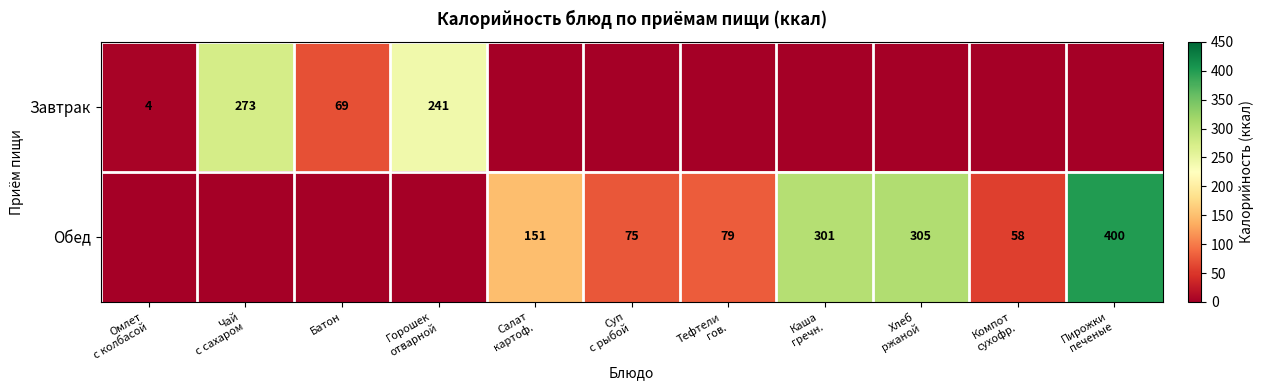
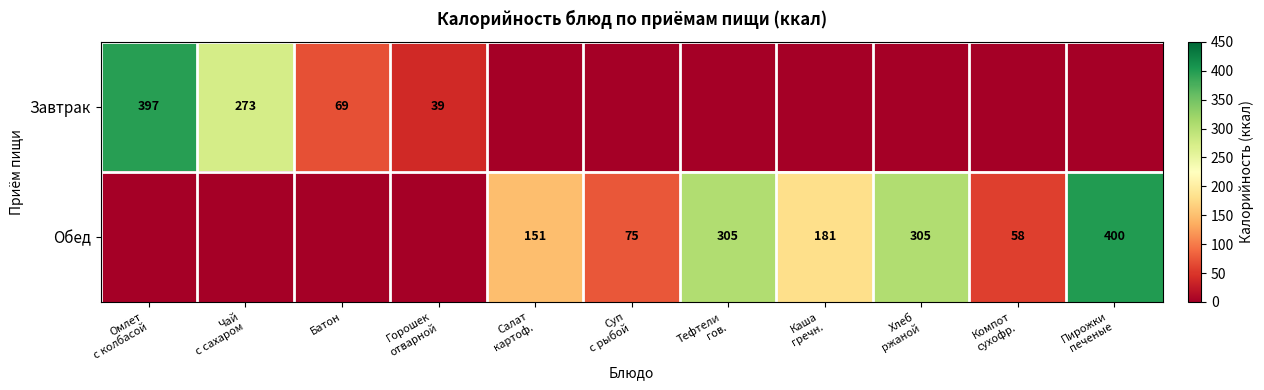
  {
    "Завтрак": {
-     "Омлет с колбасой": 4,
+     "Омлет с колбасой": 397,
      "Чай с сахаром": 273,
      "Батон": 69,
-     "Горошек отварной": 241
+     "Горошек отварной": 39
    },
    "Обед": {
      "Салат картоф.": 151,
      "Суп с рыбой": 75,
-     "Тефтели гов.": 79,
-     "Каша гречн.": 301,
+     "Тефтели гов.": 305,
+     "Каша гречн.": 181,
      "Хлеб ржаной": 305,
      "Компот сухофр.": 58,
      "Пирожки печеные": 400
    }
  }
